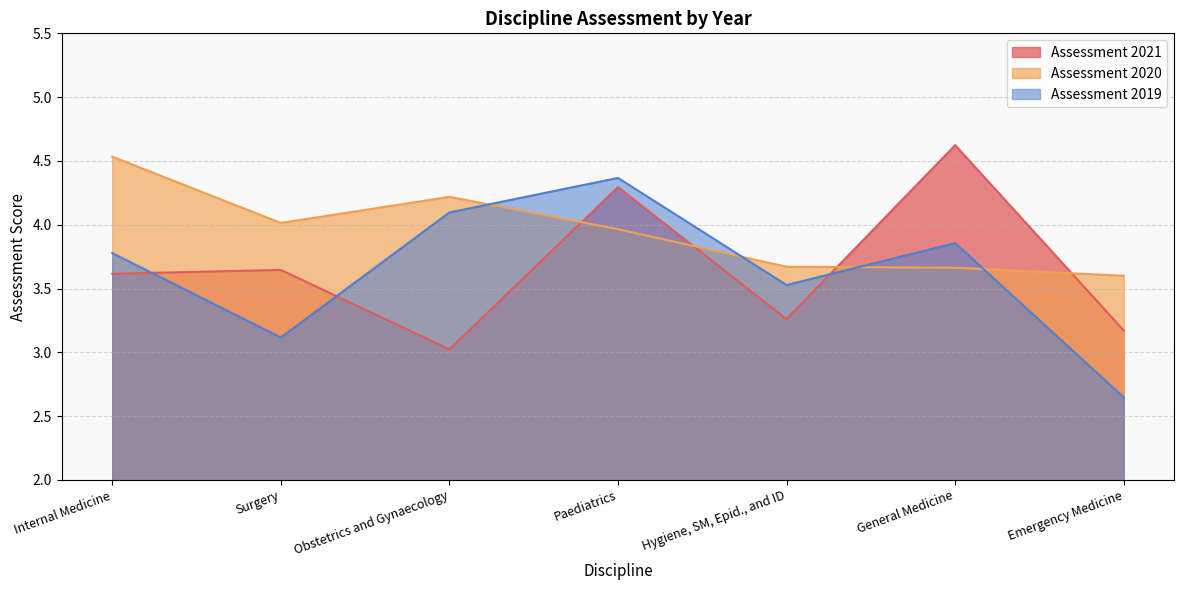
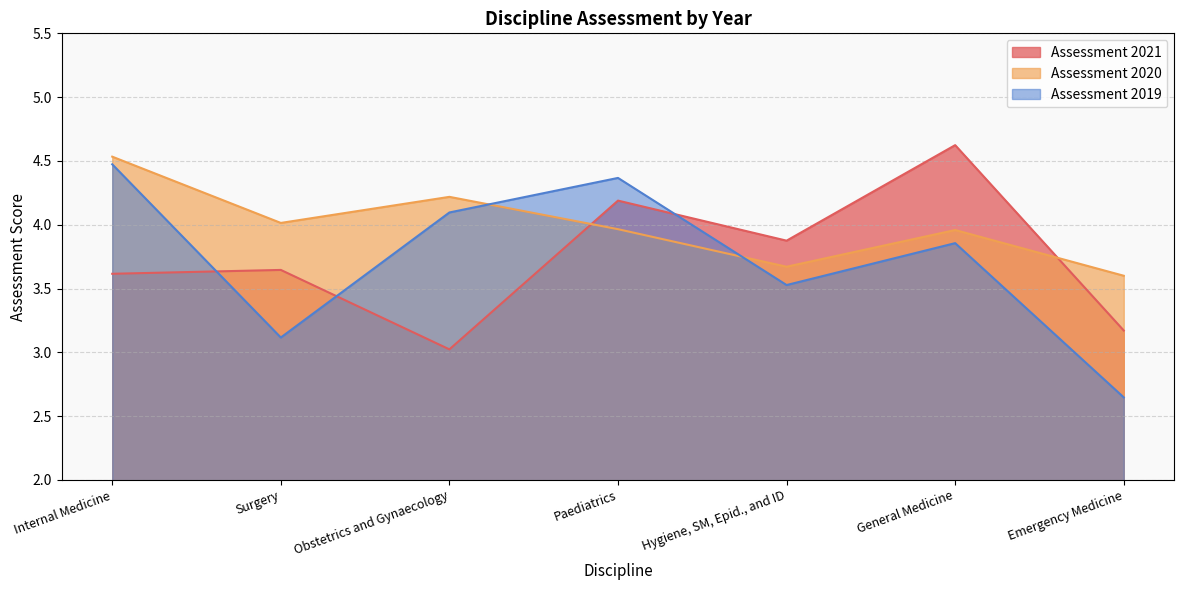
  {
    "Assessment 2021": {
      "Internal Medicine": 3.62,
      "Surgery": 3.65,
      "Obstetrics and Gynaecology": 3.02,
-     "Paediatrics": 4.29,
-     "Hygiene, SM, Epid., and ID": 3.26,
+     "Paediatrics": 4.19,
+     "Hygiene, SM, Epid., and ID": 3.88,
      "General Medicine": 4.62,
      "Emergency Medicine": 3.17
    },
    "Assessment 2020": {
      "Internal Medicine": 4.53,
      "Surgery": 4.01,
      "Obstetrics and Gynaecology": 4.22,
      "Paediatrics": 3.97,
      "Hygiene, SM, Epid., and ID": 3.67,
-     "General Medicine": 3.66,
+     "General Medicine": 3.96,
      "Emergency Medicine": 3.60
    },
    "Assessment 2019": {
-     "Internal Medicine": 3.78,
+     "Internal Medicine": 4.47,
      "Surgery": 3.12,
      "Obstetrics and Gynaecology": 4.10,
      "Paediatrics": 4.37,
      "Hygiene, SM, Epid., and ID": 3.53,
      "General Medicine": 3.86,
      "Emergency Medicine": 2.65
    }
  }
